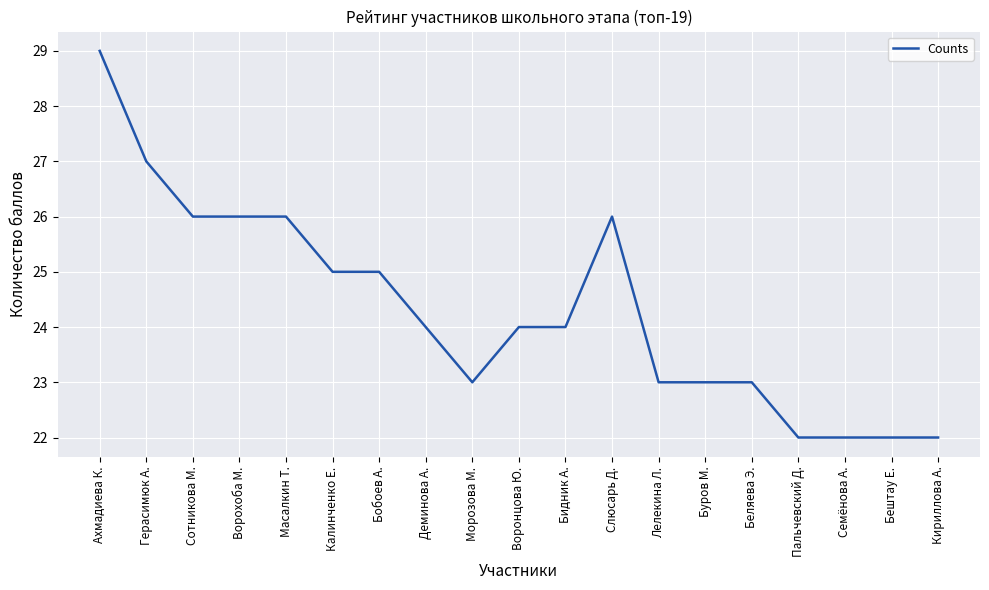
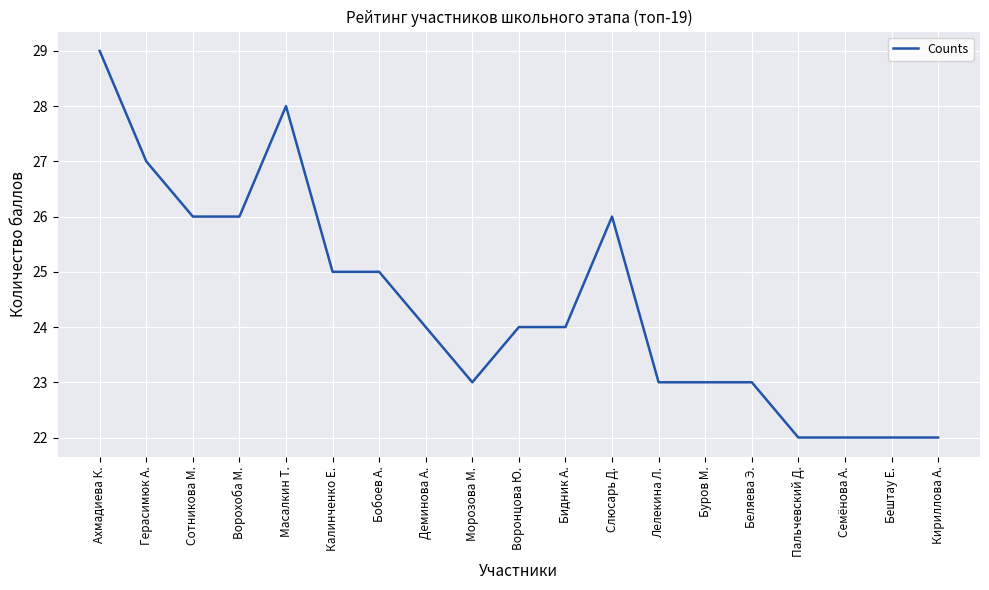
  {
    "Ахмадиева К.": 29,
    "Герасимюк А.": 27,
    "Сотникова М.": 26,
    "Ворохоба М.": 26,
-   "Масалкин Т.": 26,
+   "Масалкин Т.": 28,
    "Калинченко Е.": 25,
    "Бобоев А.": 25,
    "Деминова А.": 24,
    "Морозова М.": 23,
    "Воронцова Ю.": 24,
    "Бидник А.": 24,
    "Слюсарь Д.": 26,
    "Лелекина Л.": 23,
    "Буров М.": 23,
    "Беляева Э.": 23,
    "Пальчевский Д.": 22,
    "Семёнова А.": 22,
    "Бештау Е.": 22,
    "Кириллова А.": 22
  }
